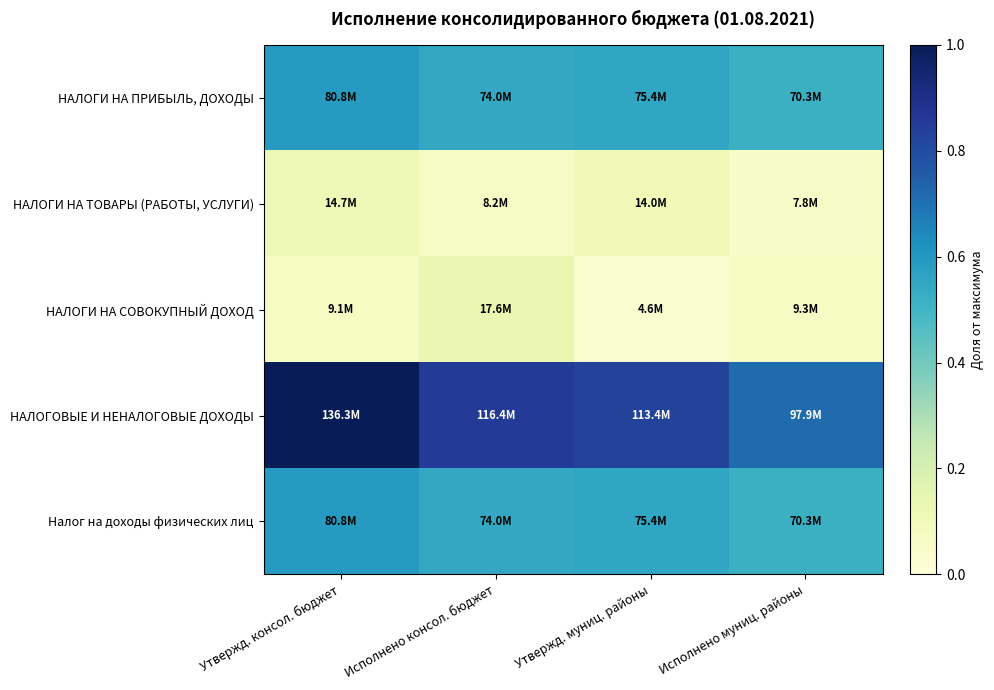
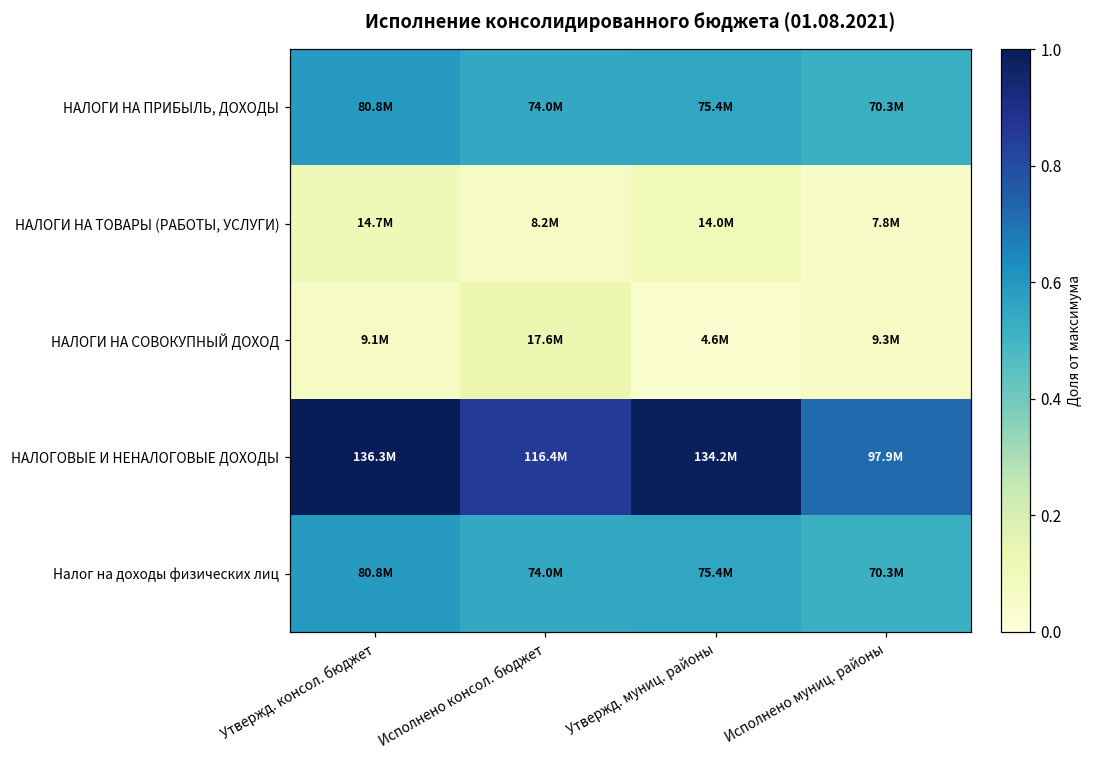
  {
    "НАЛОГИ НА ПРИБЫЛЬ, ДОХОДЫ": {
      "Утвержд. консол. бюджет": "80.8M",
      "Исполнено консол. бюджет": "74.0M",
      "Утвержд. муниц. районы": "75.4M",
      "Исполнено муниц. районы": "70.3M"
    },
    "НАЛОГИ НА ТОВАРЫ (РАБОТЫ, УСЛУГИ)": {
      "Утвержд. консол. бюджет": "14.7M",
      "Исполнено консол. бюджет": "8.2M",
      "Утвержд. муниц. районы": "14.0M",
      "Исполнено муниц. районы": "7.8M"
    },
    "НАЛОГИ НА СОВОКУПНЫЙ ДОХОД": {
      "Утвержд. консол. бюджет": "9.1M",
      "Исполнено консол. бюджет": "17.6M",
      "Утвержд. муниц. районы": "4.6M",
      "Исполнено муниц. районы": "9.3M"
    },
    "НАЛОГОВЫЕ И НЕНАЛОГОВЫЕ ДОХОДЫ": {
      "Утвержд. консол. бюджет": "136.3M",
      "Исполнено консол. бюджет": "116.4M",
-     "Утвержд. муниц. районы": "113.4M",
+     "Утвержд. муниц. районы": "134.2M",
      "Исполнено муниц. районы": "97.9M"
    },
    "Налог на доходы физических лиц": {
      "Утвержд. консол. бюджет": "80.8M",
      "Исполнено консол. бюджет": "74.0M",
      "Утвержд. муниц. районы": "75.4M",
      "Исполнено муниц. районы": "70.3M"
    }
  }
